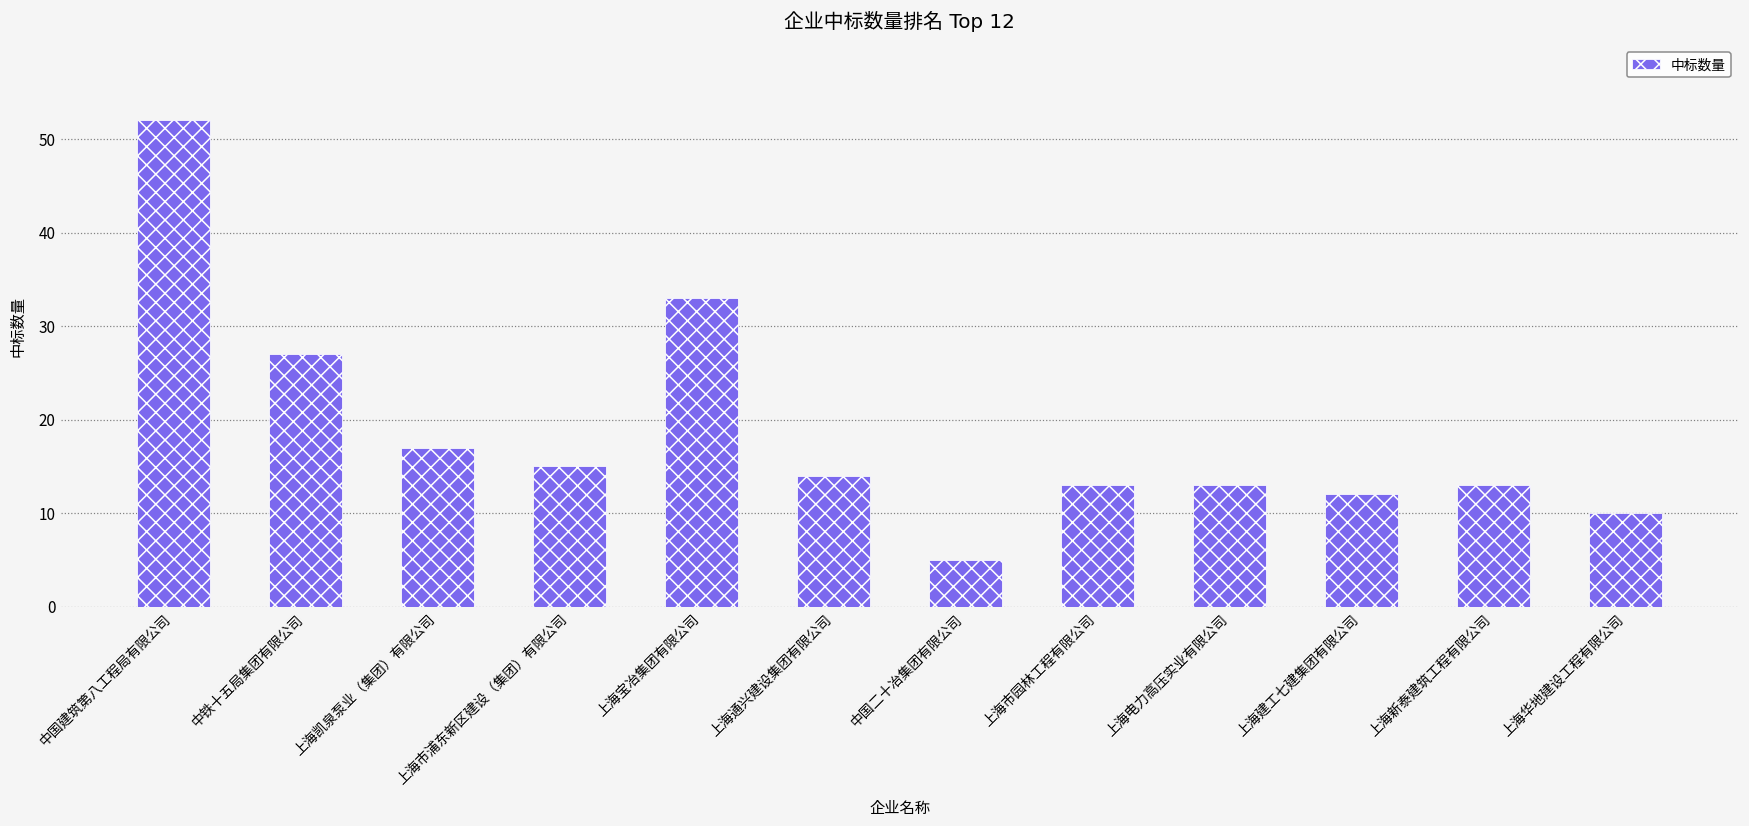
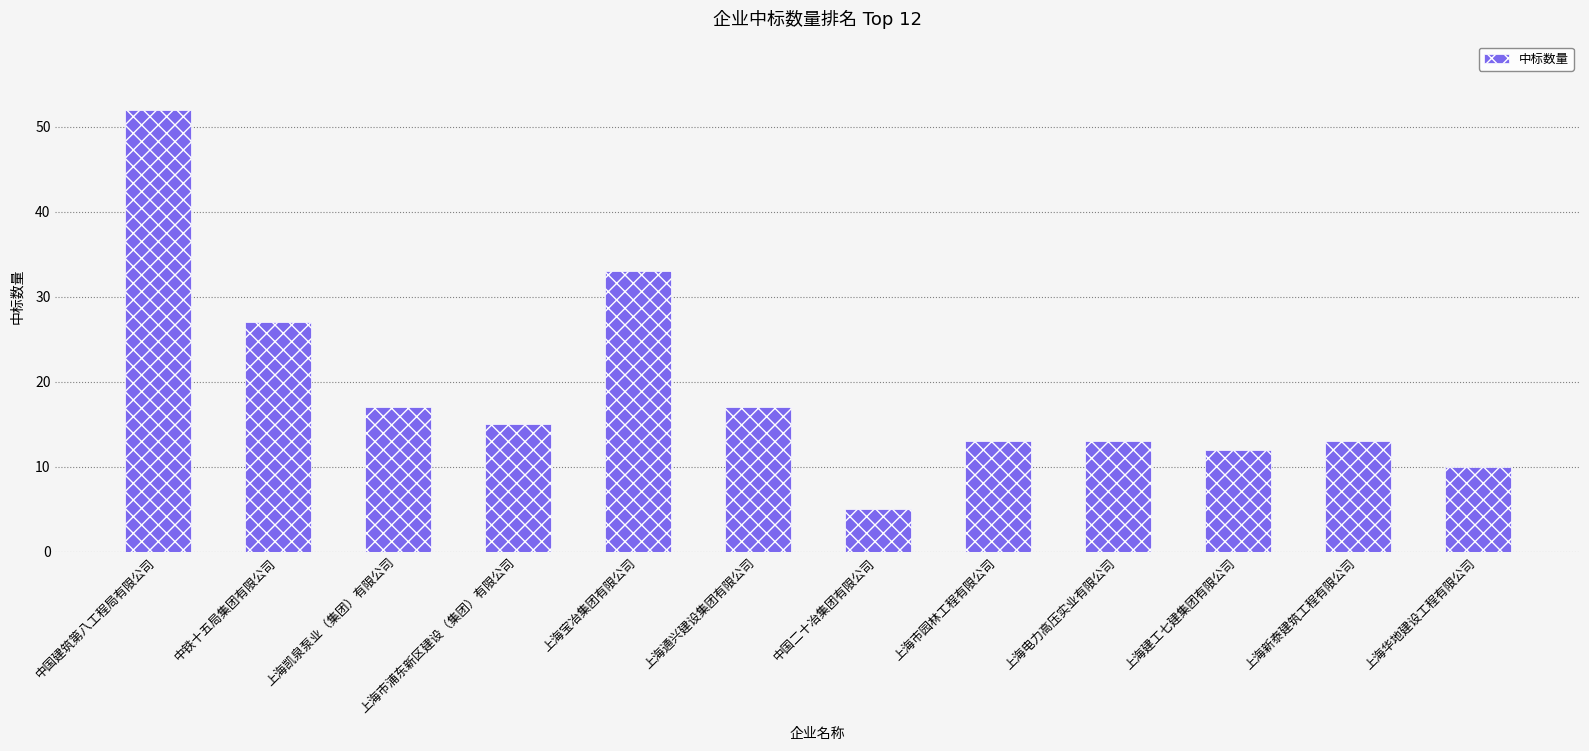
  {
    "中国建筑第八工程局有限公司": 52,
    "中铁十五局集团有限公司": 27,
    "上海凯泉泵业（集团）有限公司": 17,
    "上海市浦东新区建设（集团）有限公司": 15,
    "上海宝冶集团有限公司": 33,
-   "上海通兴建设集团有限公司": 14,
+   "上海通兴建设集团有限公司": 17,
    "中国二十冶集团有限公司": 5,
    "上海市园林工程有限公司": 13,
    "上海电力高压实业有限公司": 13,
    "上海建工七建集团有限公司": 12,
    "上海新泰建筑工程有限公司": 13,
    "上海华地建设工程有限公司": 10
  }
